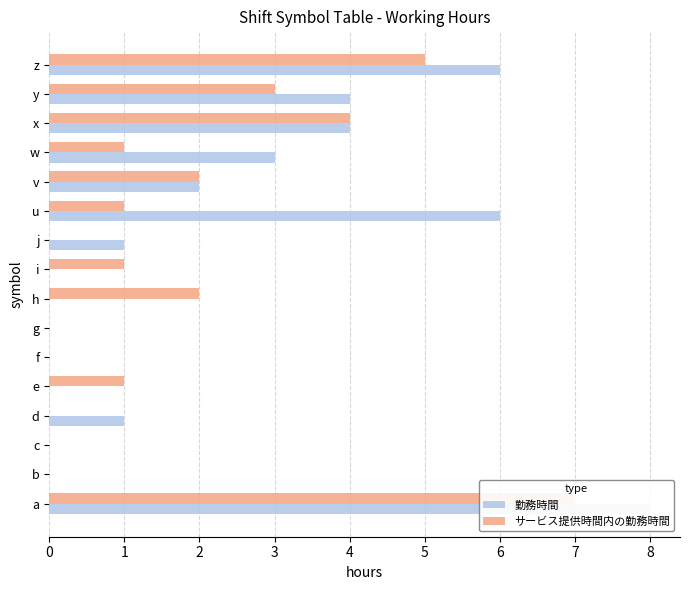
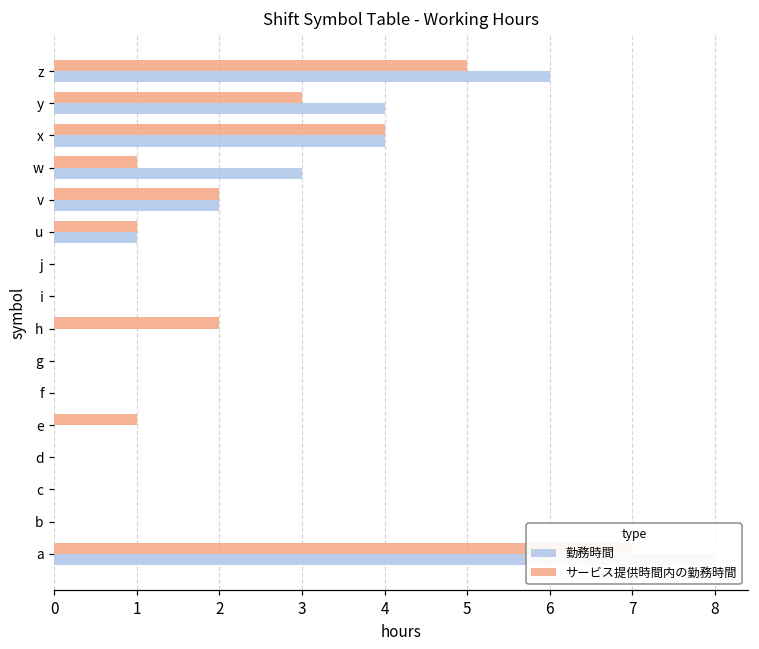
  {
    "勤務時間": {
      "z": 6,
      "y": 4,
      "x": 4,
      "w": 3,
      "v": 2,
-     "u": 6,
-     "j": 1,
+     "u": 1,
+     "j": 0,
      "i": 0,
      "h": 0,
      "g": 0,
      "f": 0,
      "e": 0,
-     "d": 1,
+     "d": 0,
      "c": 0,
      "b": 0
    },
    "サービス提供時間内の勤務時間": {
      "z": 5,
      "y": 3,
      "x": 4,
      "w": 1,
      "v": 2,
      "u": 1,
      "j": 0,
-     "i": 1,
+     "i": 0,
      "h": 2,
      "g": 0,
      "f": 0,
      "e": 1,
      "d": 0,
      "c": 0,
      "b": 0
    }
  }
